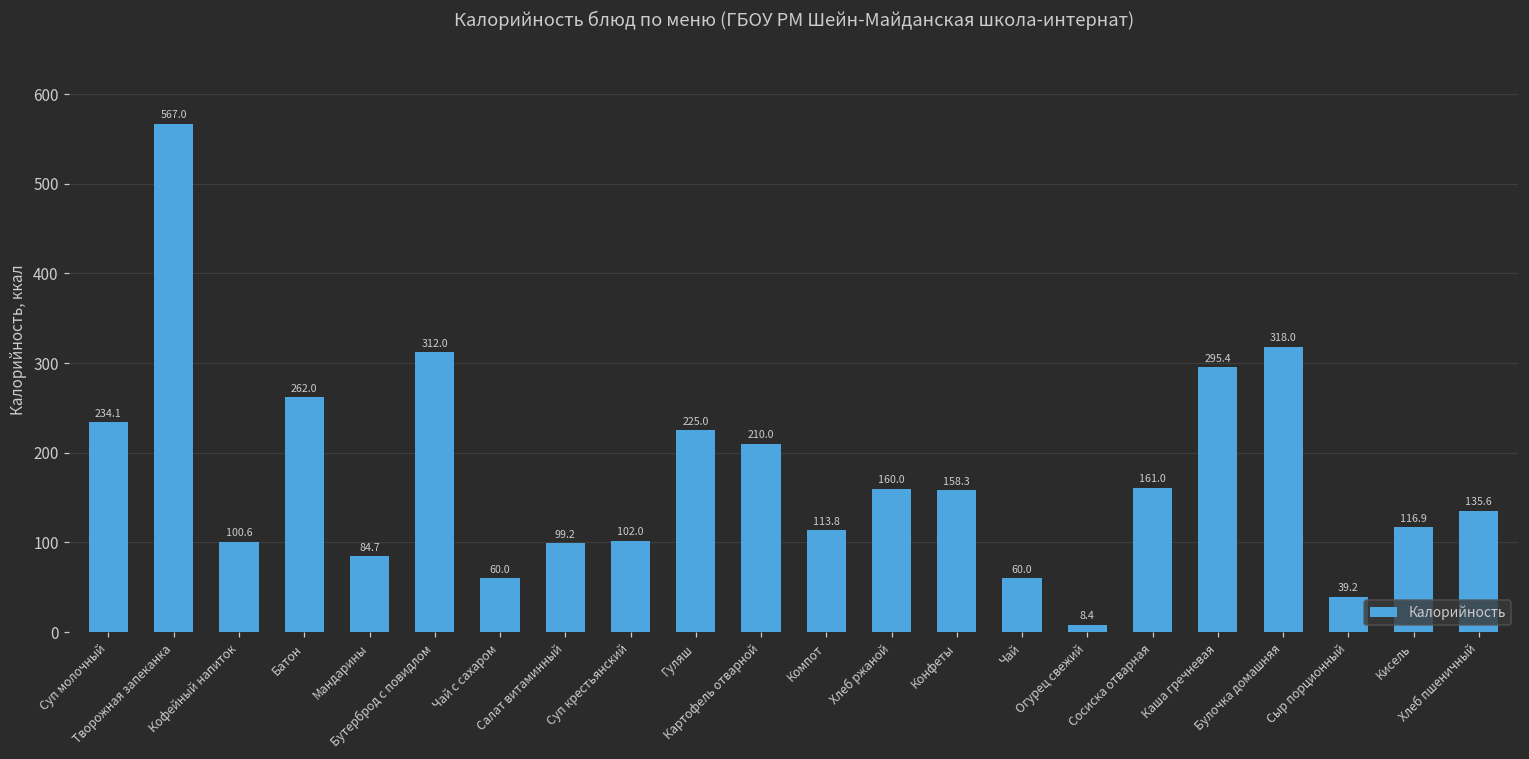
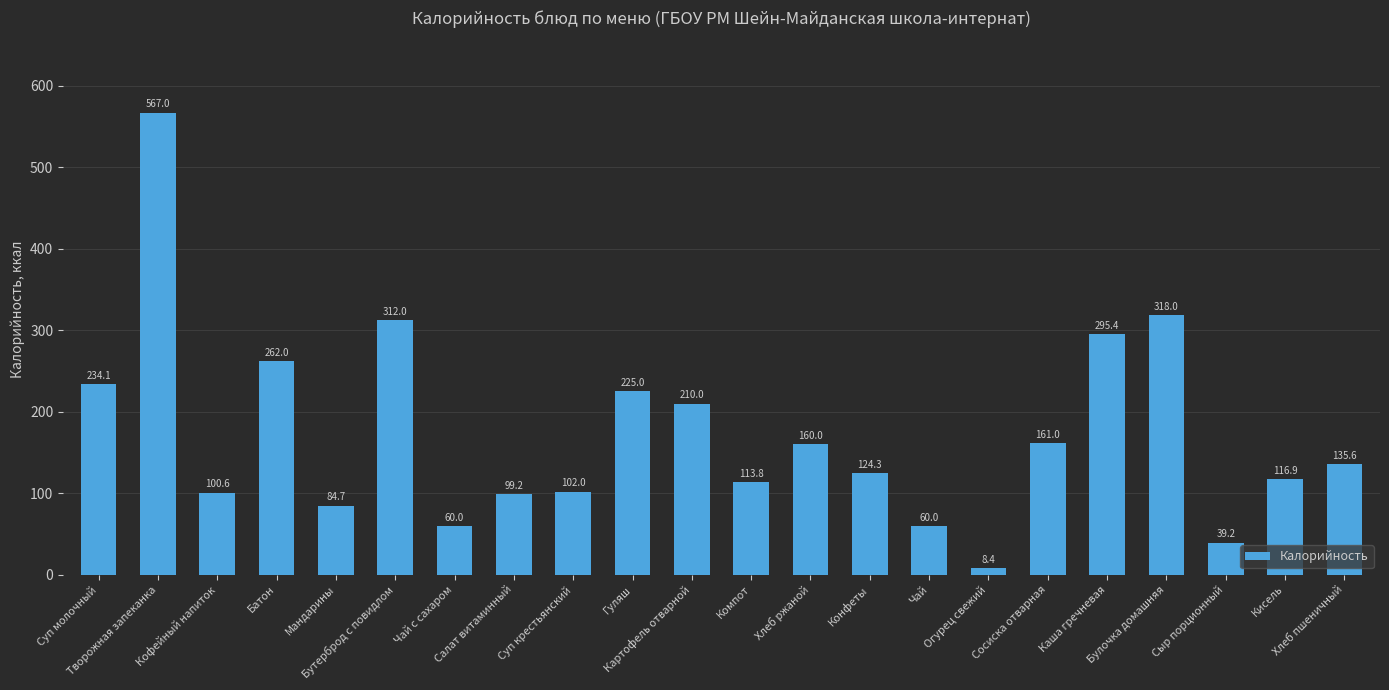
  {
    "Суп молочный": 234.1,
    "Творожная запеканка": 567.0,
    "Кофейный напиток": 100.6,
    "Батон": 262.0,
    "Мандарины": 84.7,
    "Бутерброд с повидлом": 312.0,
    "Чай с сахаром": 60.0,
    "Салат витаминный": 99.2,
    "Суп крестьянский": 102.0,
    "Гуляш": 225.0,
    "Картофель отварной": 210.0,
    "Компот": 113.8,
    "Хлеб ржаной": 160.0,
-   "Конфеты": 158.3,
+   "Конфеты": 124.3,
    "Чай": 60.0,
    "Огурец свежий": 8.4,
    "Сосиска отварная": 161.0,
    "Каша гречневая": 295.4,
    "Булочка домашняя": 318.0,
    "Сыр порционный": 39.2,
    "Кисель": 116.9,
    "Хлеб пшеничный": 135.6
  }
